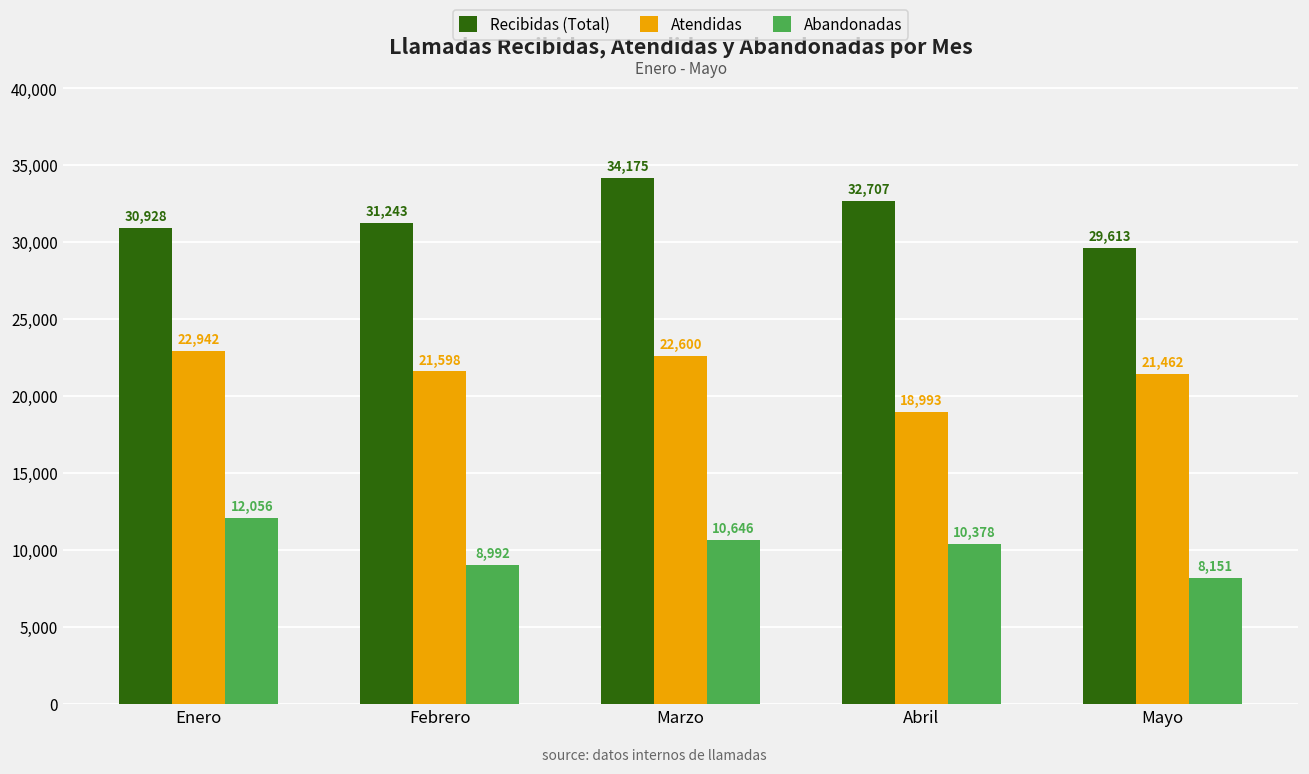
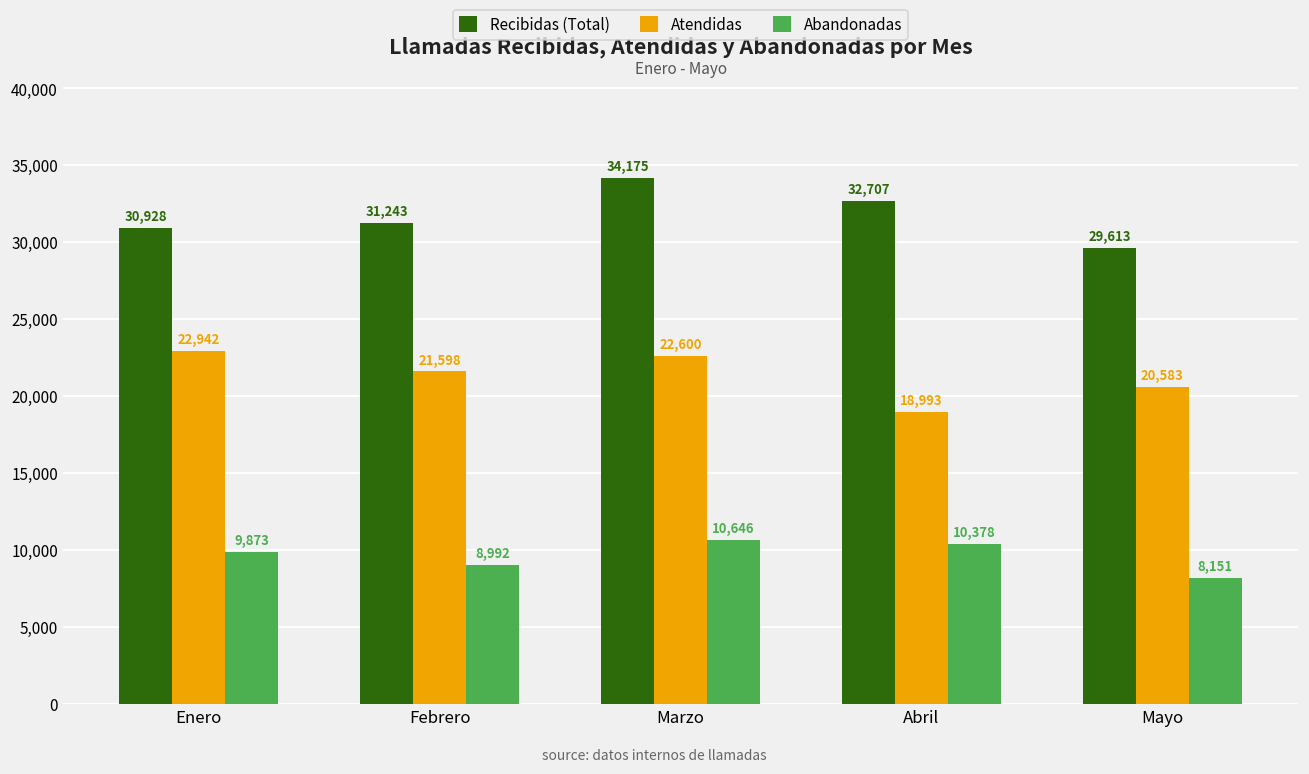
  {
    "Recibidas (Total)": {
      "Enero": "30,928",
      "Febrero": "31,243",
      "Marzo": "34,175",
      "Abril": "32,707",
      "Mayo": "29,613"
    },
    "Atendidas": {
      "Enero": "22,942",
      "Febrero": "21,598",
      "Marzo": "22,600",
      "Abril": "18,993",
-     "Mayo": "21,462"
+     "Mayo": "20,583"
    },
    "Abandonadas": {
-     "Enero": "12,056",
+     "Enero": "9,873",
      "Febrero": "8,992",
      "Marzo": "10,646",
      "Abril": "10,378",
      "Mayo": "8,151"
    }
  }
